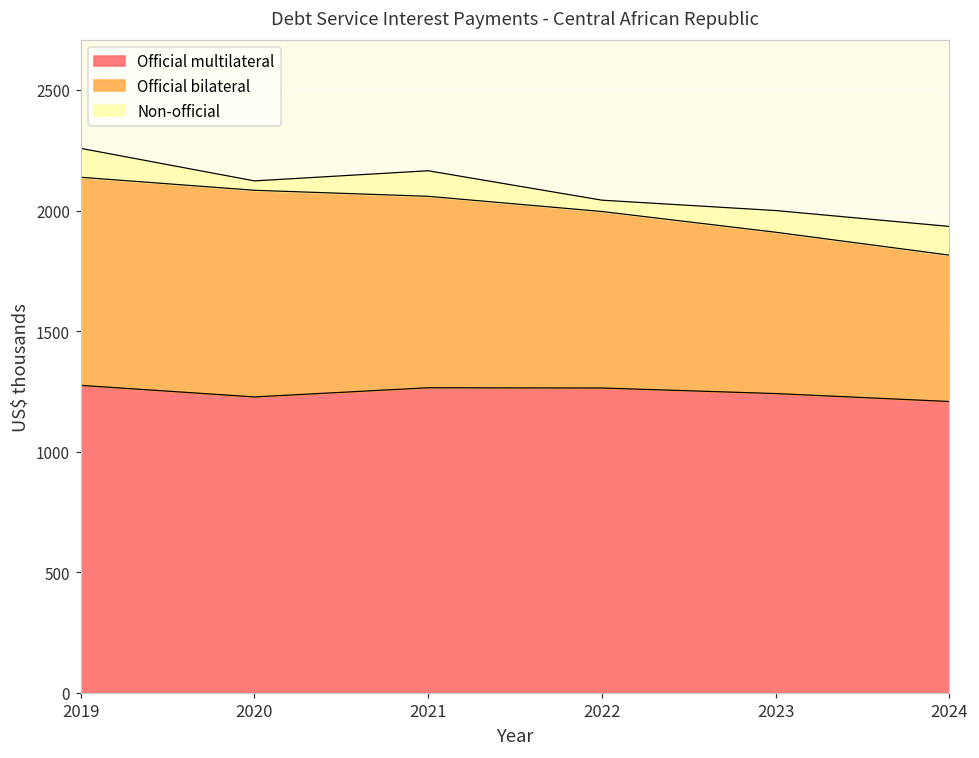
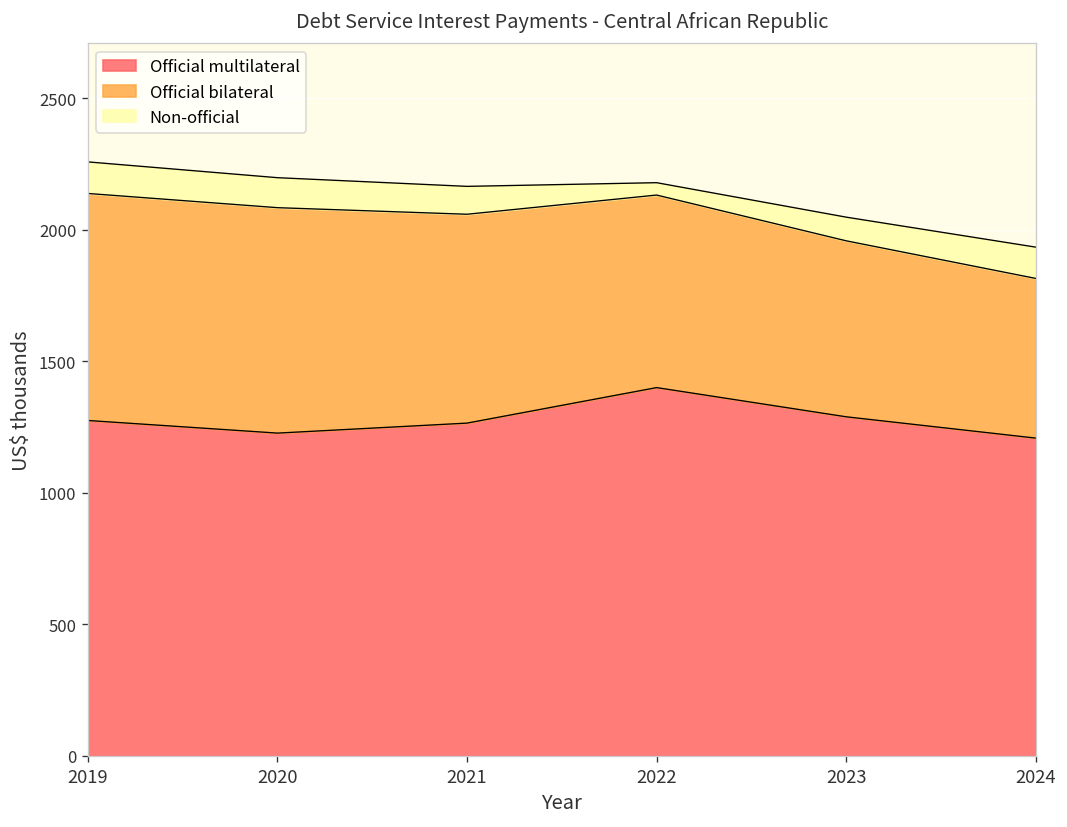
  {
    "Official multilateral": {
      "2019": 1280,
      "2020": 1230,
      "2021": 1270,
-     "2022": 1260,
-     "2023": 1240,
+     "2022": 1400,
+     "2023": 1290,
      "2024": 1210
    },
    "Official bilateral": {
      "2019": 860,
      "2020": 860,
      "2021": 790,
      "2022": 730,
      "2023": 670,
      "2024": 610
    },
    "Non-official": {
      "2019": 120,
-     "2020": 40,
+     "2020": 110,
      "2021": 110,
      "2022": 50,
      "2023": 90,
      "2024": 120
    }
  }
